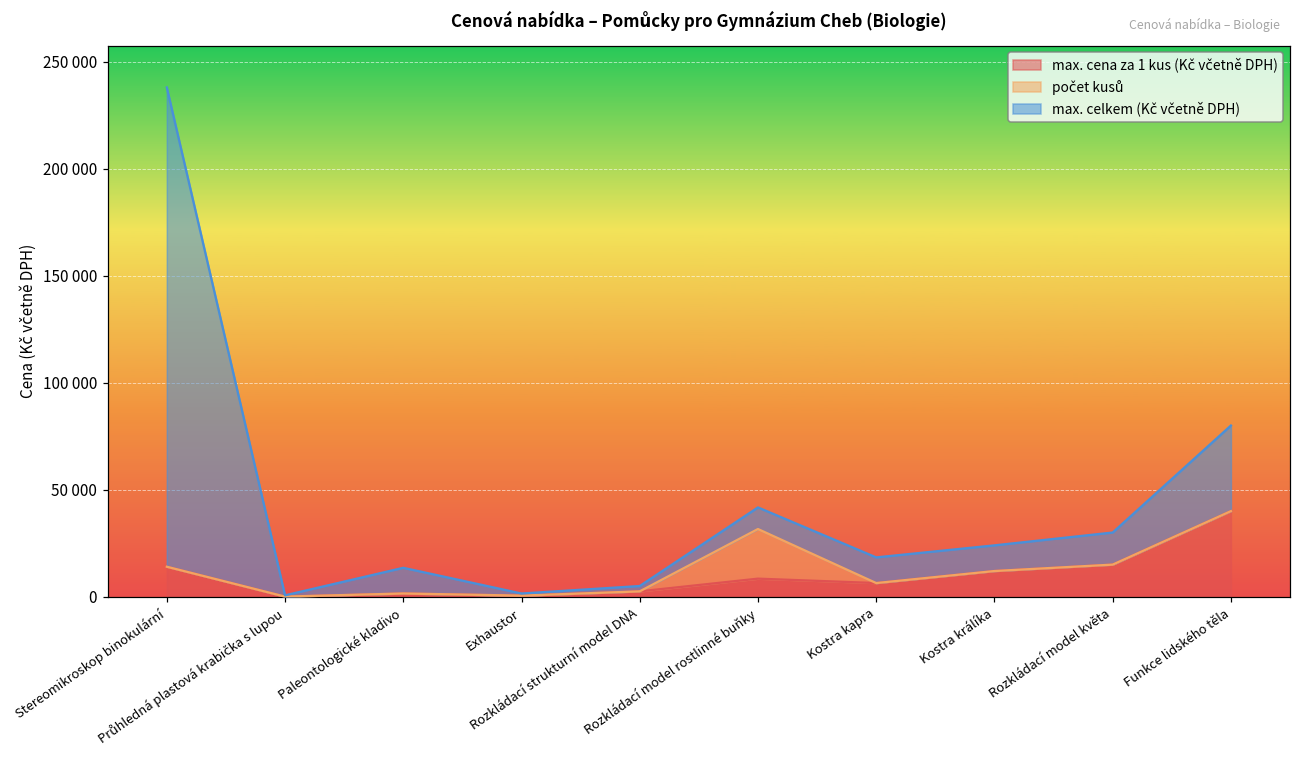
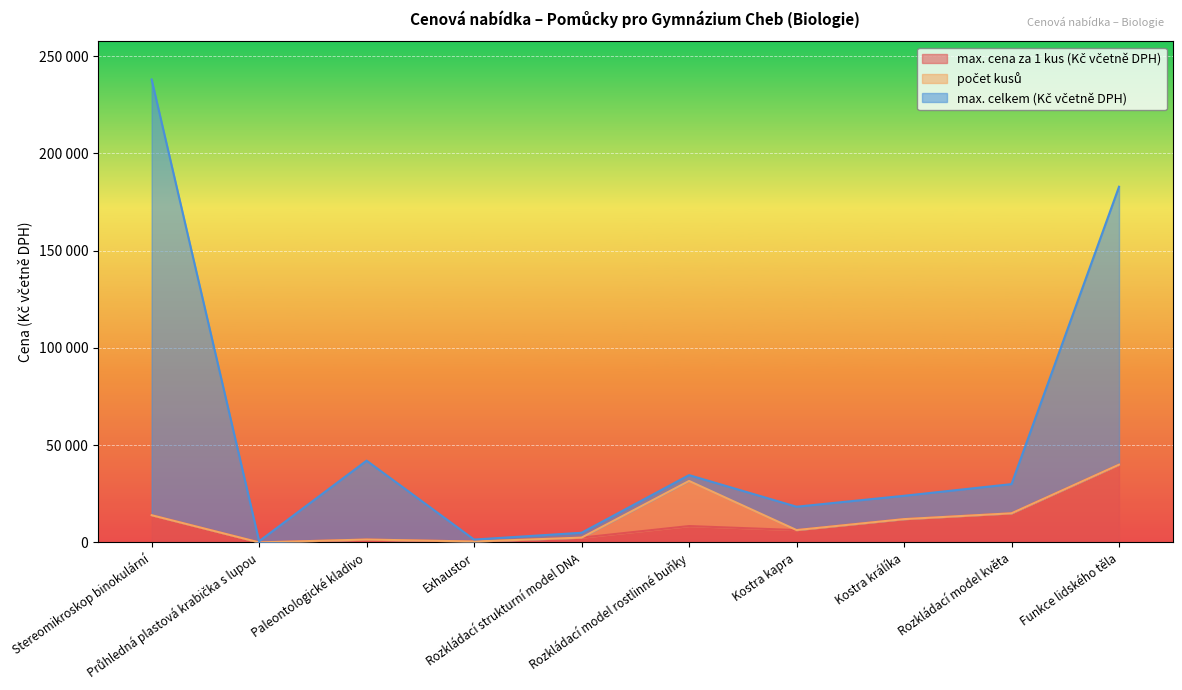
  {
    "max. cena za 1 kus (Kč včetně DPH)": {
      "Rozkládací model rostlinné buňky": 8000
    },
    "počet kusů": {
      "Rozkládací model rostlinné buňky": 23000
    },
    "max. celkem (Kč včetně DPH)": {
      "Stereomikroskop binokulární": 224000,
-     "Paleontologické kladivo": 12000,
+     "Paleontologické kladivo": 41000,
      "Rozkládací strukturní model DNA": 3000,
-     "Rozkládací model rostlinné buňky": 10000,
+     "Rozkládací model rostlinné buňky": 3000,
      "Kostra kapra": 12000,
      "Kostra králíka": 12000,
      "Rozkládací model květa": 15000,
-     "Funkce lidského těla": 40000
+     "Funkce lidského těla": 143000
    }
  }
